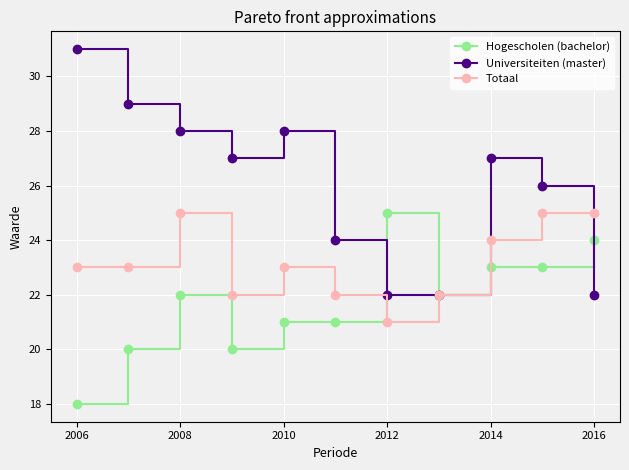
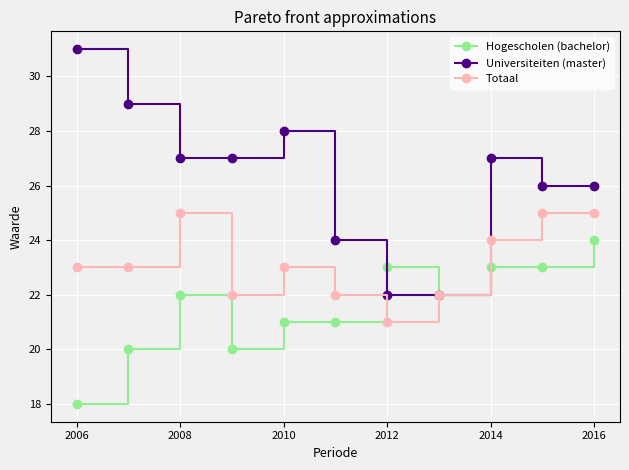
  {
    "Hogescholen (bachelor)": {
      "2006": 18,
      "2008": 22,
      "2010": 21,
-     "2012": 25,
+     "2012": 23,
      "2014": 23,
      "2016": 24
    },
    "Universiteiten (master)": {
      "2006": 31,
-     "2008": 28,
+     "2008": 27,
      "2010": 28,
      "2012": 22,
      "2014": 27,
-     "2016": 22
+     "2016": 26
    },
    "Totaal": {
      "2006": 23,
      "2008": 25,
      "2010": 23,
      "2012": 21,
      "2014": 24,
      "2016": 25
    }
  }
